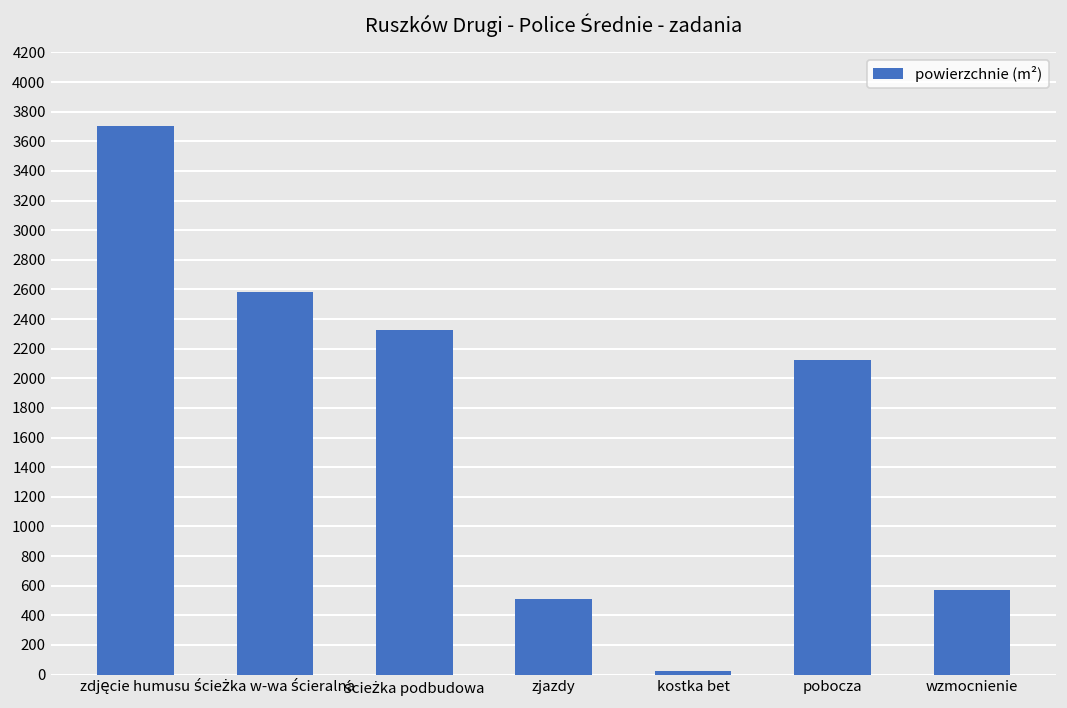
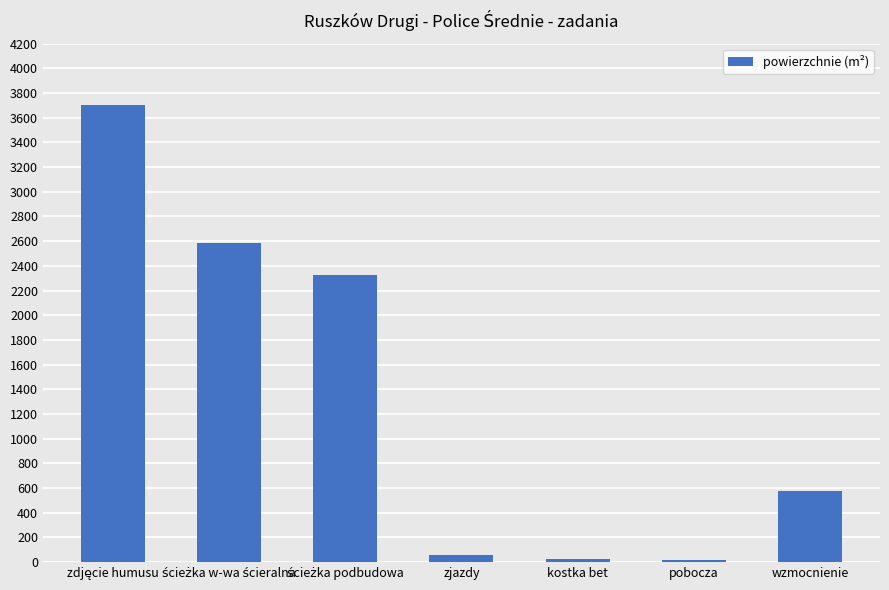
  {
    "zdjęcie humusu": 3700,
    "ścieżka w-wa ścieralna": 2590,
    "ścieżka podbudowa": 2330,
-   "zjazdy": 510,
+   "zjazdy": 60,
    "kostka bet": 20,
-   "pobocza": 2120,
+   "pobocza": 20,
    "wzmocnienie": 570
  }
